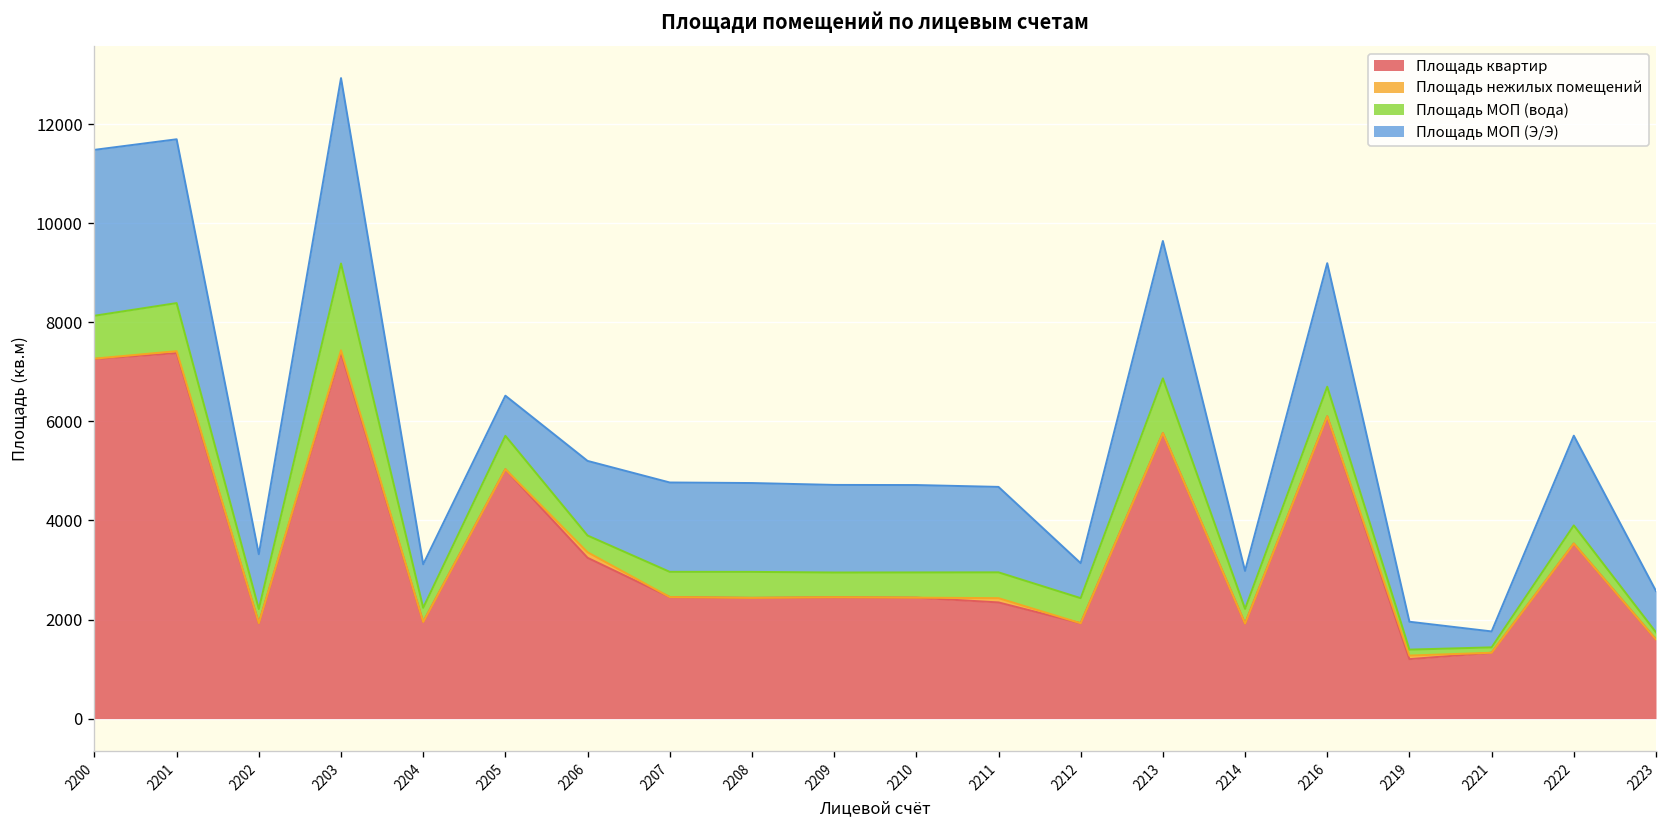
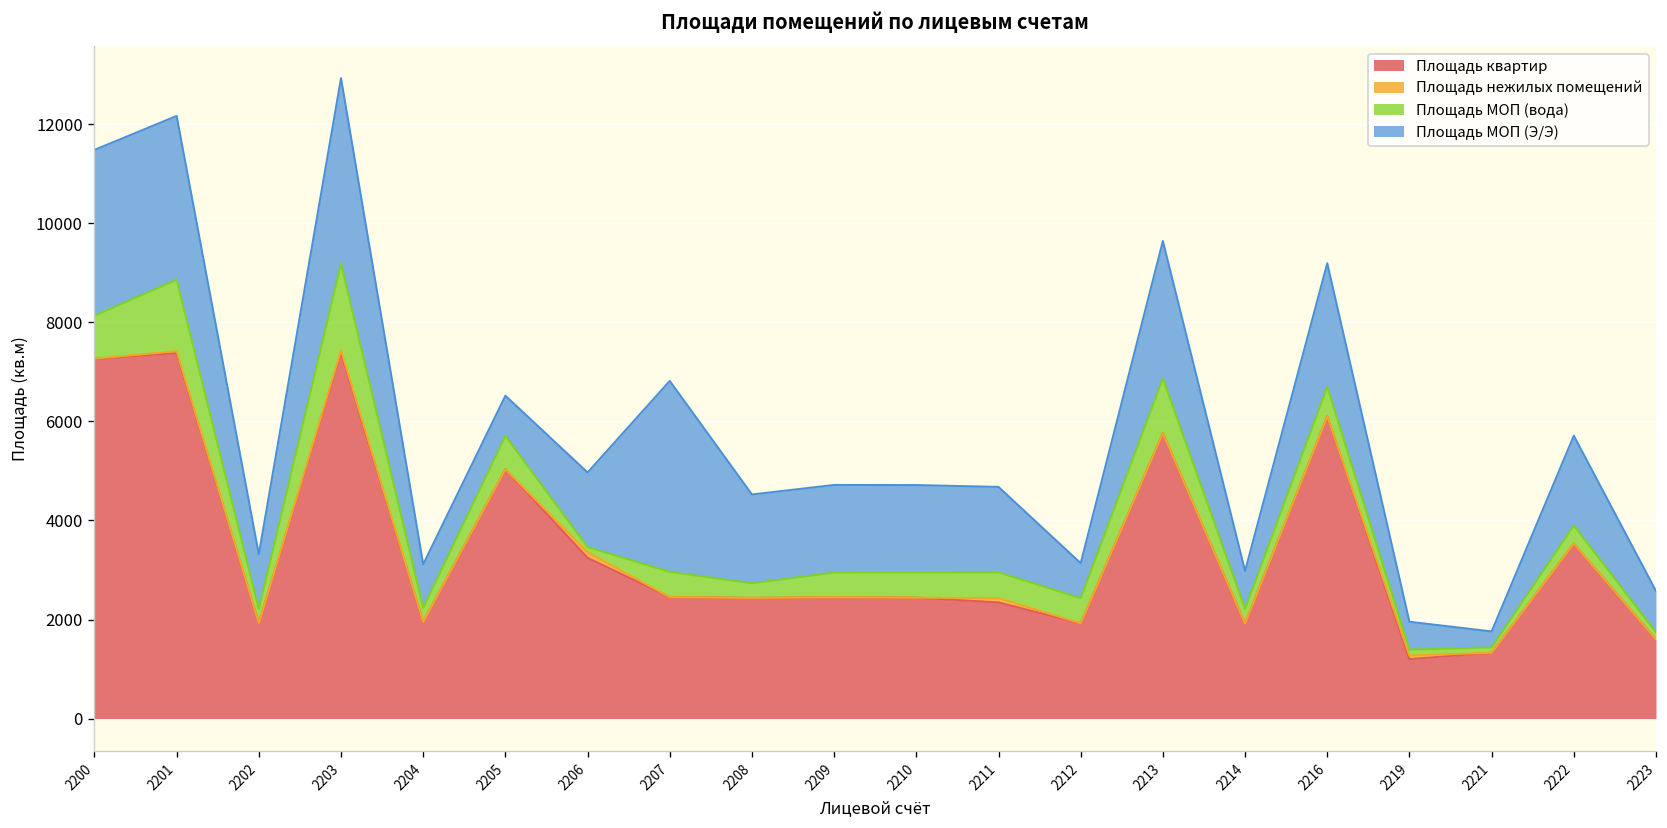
  {
    "Площадь квартир": {
      "2206": 3200,
      "2211": 2300,
      "2219": 1200
    },
    "Площадь нежилых помещений": {
      "2206": 100,
      "2211": 100,
      "2219": 100
    },
    "Площадь МОП (вода)": {
      "2200": 900,
-     "2201": 1000,
+     "2201": 1400,
      "2202": 300,
      "2203": 1800,
      "2204": 300,
      "2205": 700,
-     "2206": 300,
+     "2206": 100,
      "2207": 500,
-     "2208": 500,
+     "2208": 300,
      "2209": 500,
      "2210": 500,
      "2211": 500,
      "2212": 500,
      "2213": 1100,
      "2214": 300,
      "2216": 600,
      "2219": 100,
      "2221": 100,
      "2222": 400,
      "2223": 100
    },
    "Площадь МОП (Э/Э)": {
      "2200": 3300,
      "2201": 3300,
      "2202": 1100,
      "2203": 3700,
      "2204": 900,
      "2205": 800,
      "2206": 1500,
-     "2207": 1800,
+     "2207": 3900,
      "2208": 1800,
      "2209": 1800,
      "2210": 1800,
      "2211": 1700,
      "2212": 700,
      "2213": 2800,
      "2214": 800,
      "2216": 2500,
      "2219": 600,
      "2221": 300,
      "2222": 1800,
      "2223": 800
    }
  }
